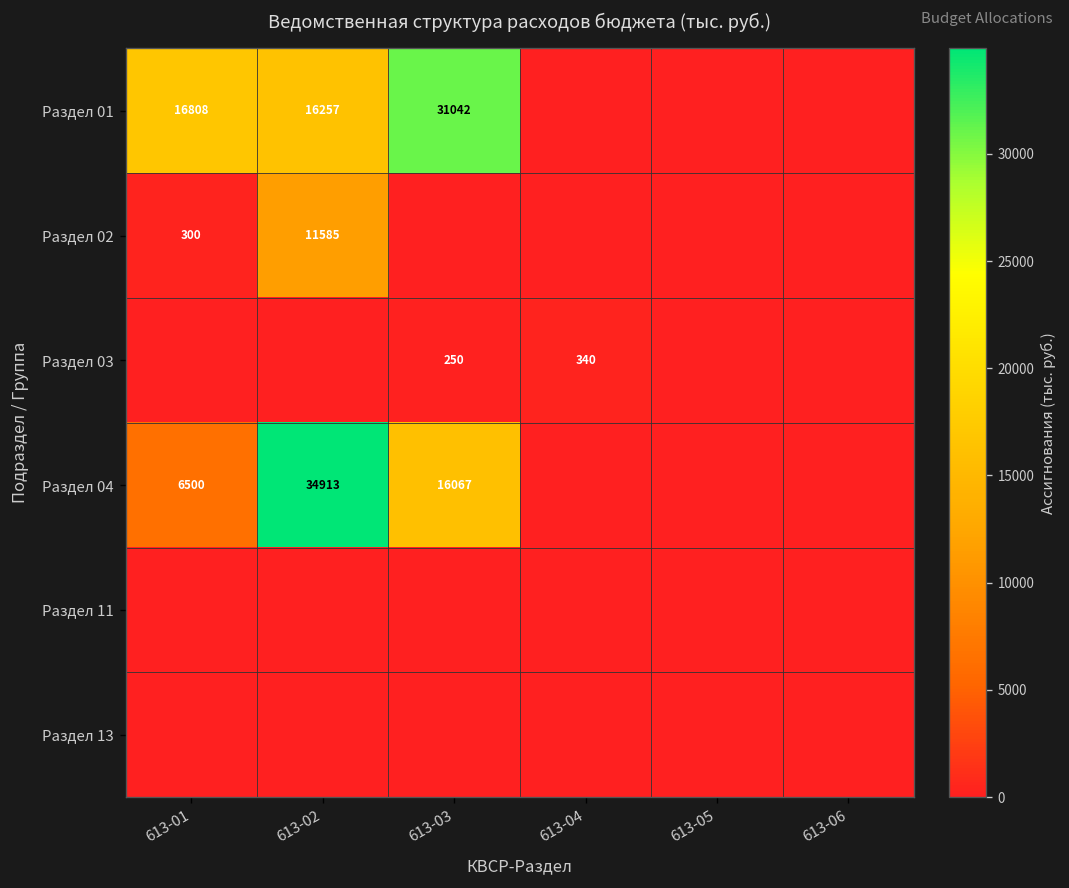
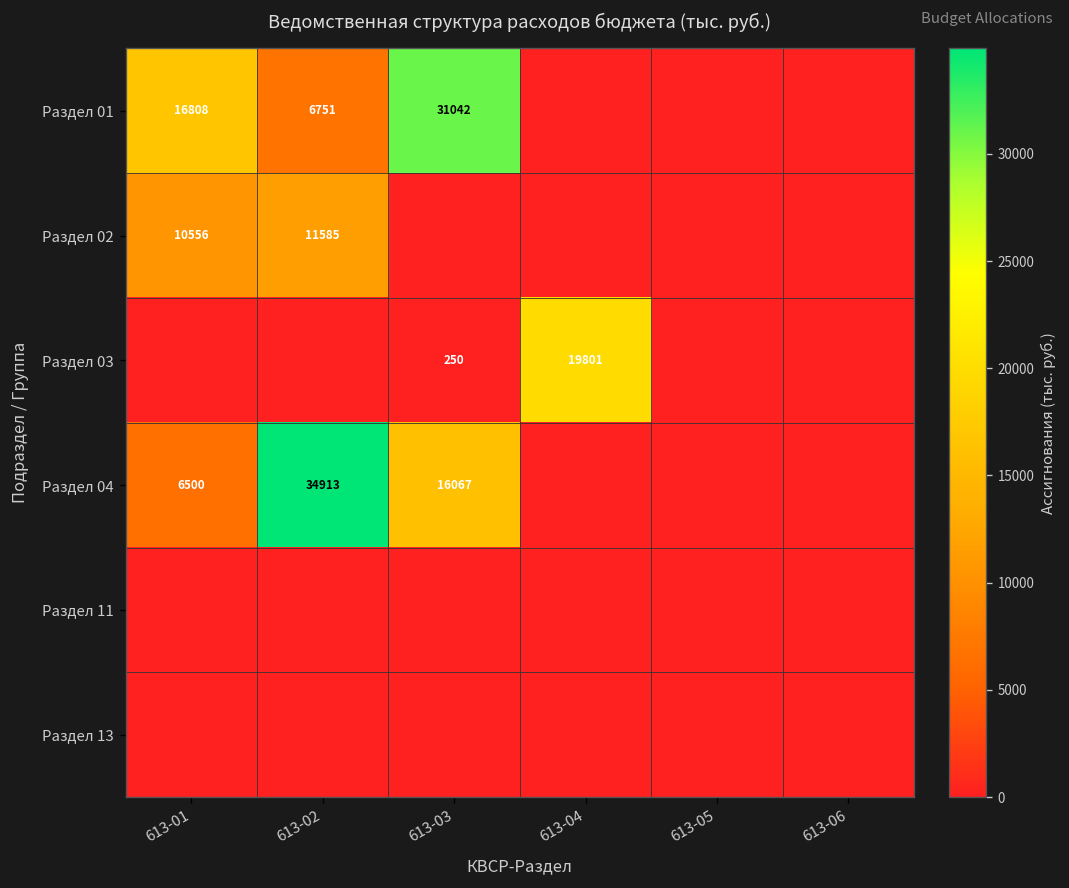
  {
    "Раздел 01": {
      "613-01": 16808,
-     "613-02": 16257,
+     "613-02": 6751,
      "613-03": 31042
    },
    "Раздел 02": {
-     "613-01": 300,
+     "613-01": 10556,
      "613-02": 11585
    },
    "Раздел 03": {
      "613-03": 250,
-     "613-04": 340
+     "613-04": 19801
    },
    "Раздел 04": {
      "613-01": 6500,
      "613-02": 34913,
      "613-03": 16067
    }
  }
